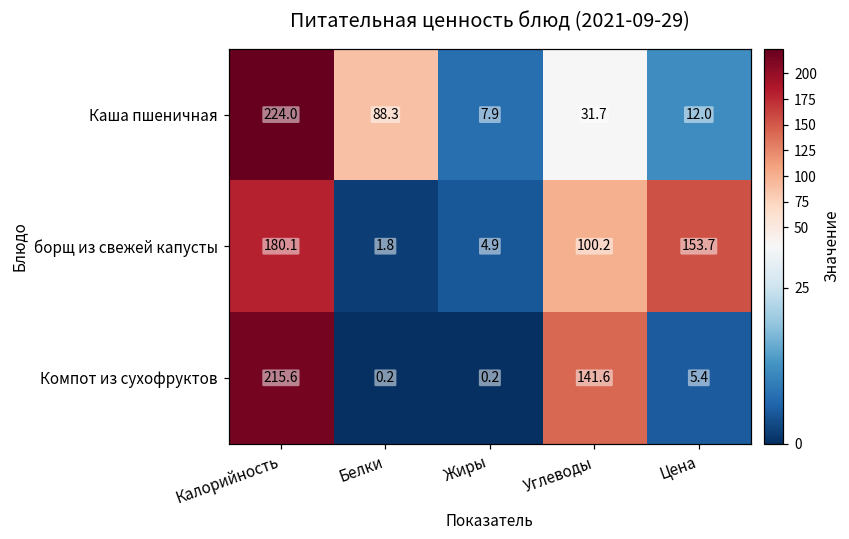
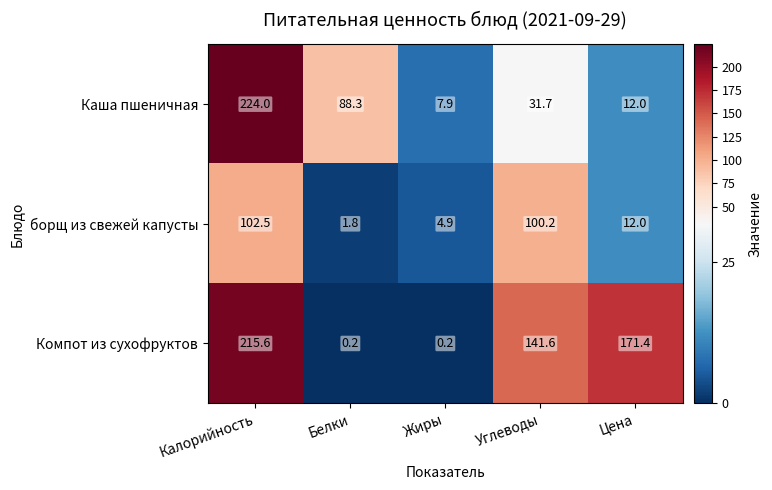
  {
    "борщ из свежей капусты": {
-     "Калорийность": 180.1,
-     "Цена": 153.7
+     "Калорийность": 102.5,
+     "Цена": 12.0
    },
    "Компот из сухофруктов": {
-     "Цена": 5.4
+     "Цена": 171.4
    }
  }
